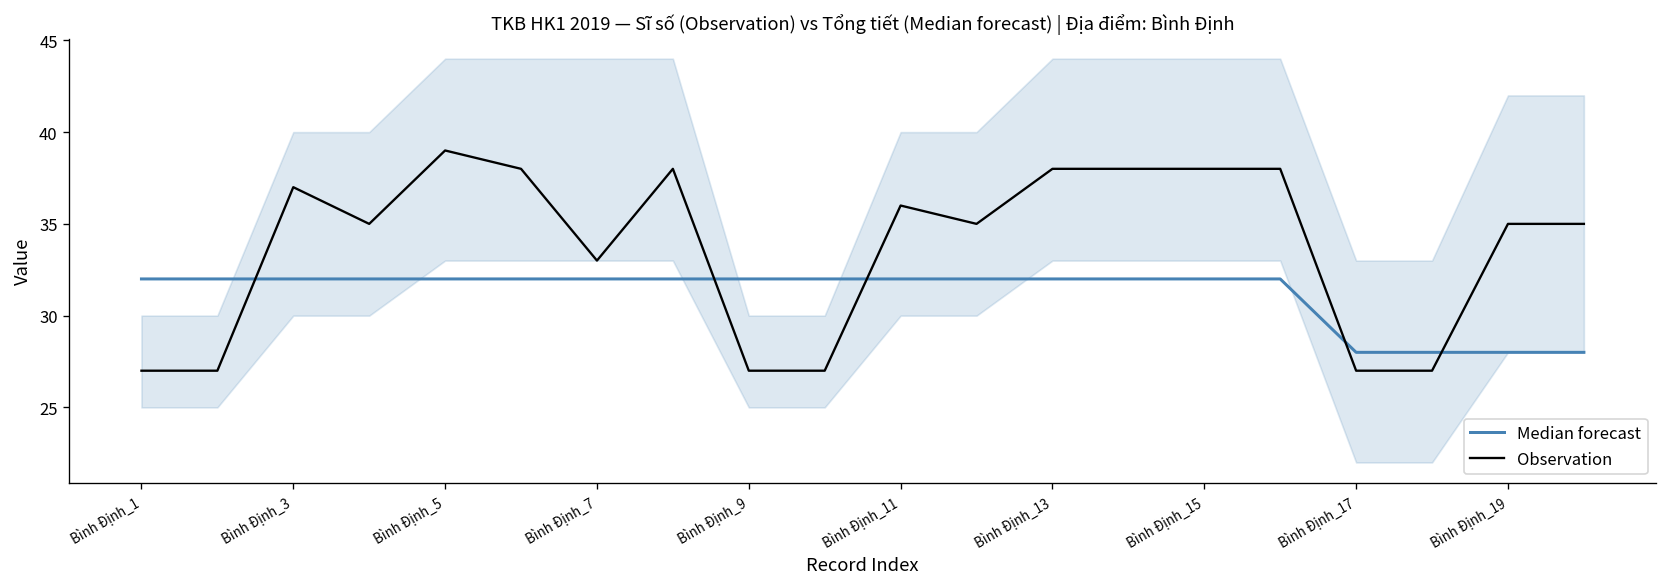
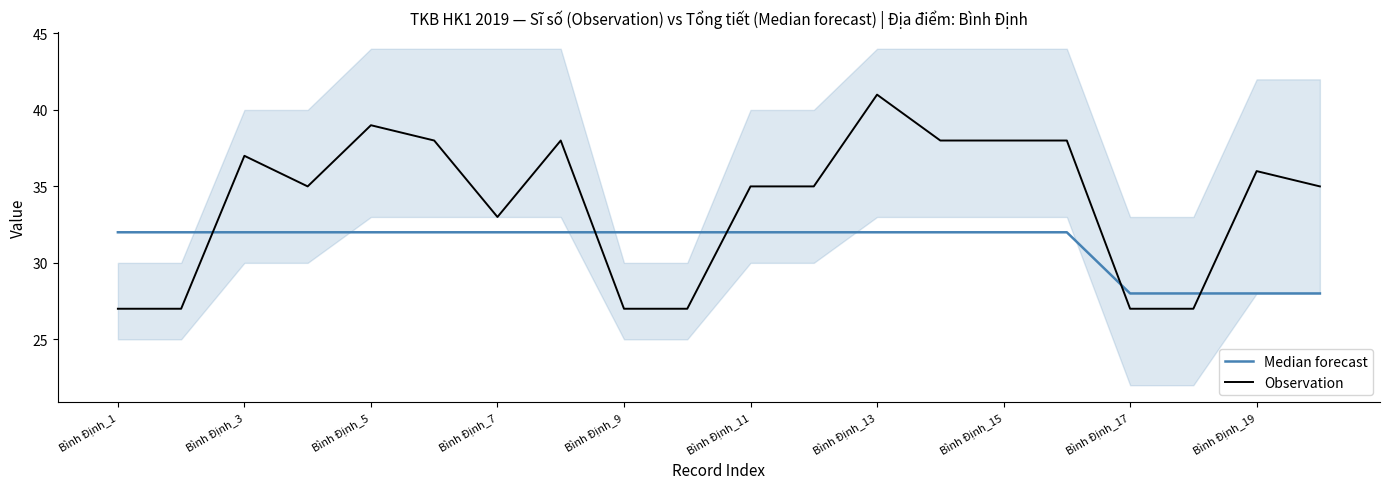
  {
    "Observation": {
      "Bình Định_1": 27,
      "Bình Định_3": 37,
      "Bình Định_5": 39,
      "Bình Định_7": 33,
      "Bình Định_9": 27,
-     "Bình Định_11": 36,
-     "Bình Định_13": 38,
+     "Bình Định_11": 35,
+     "Bình Định_13": 41,
      "Bình Định_15": 38,
      "Bình Định_17": 27,
-     "Bình Định_19": 35
+     "Bình Định_19": 36
    }
  }
